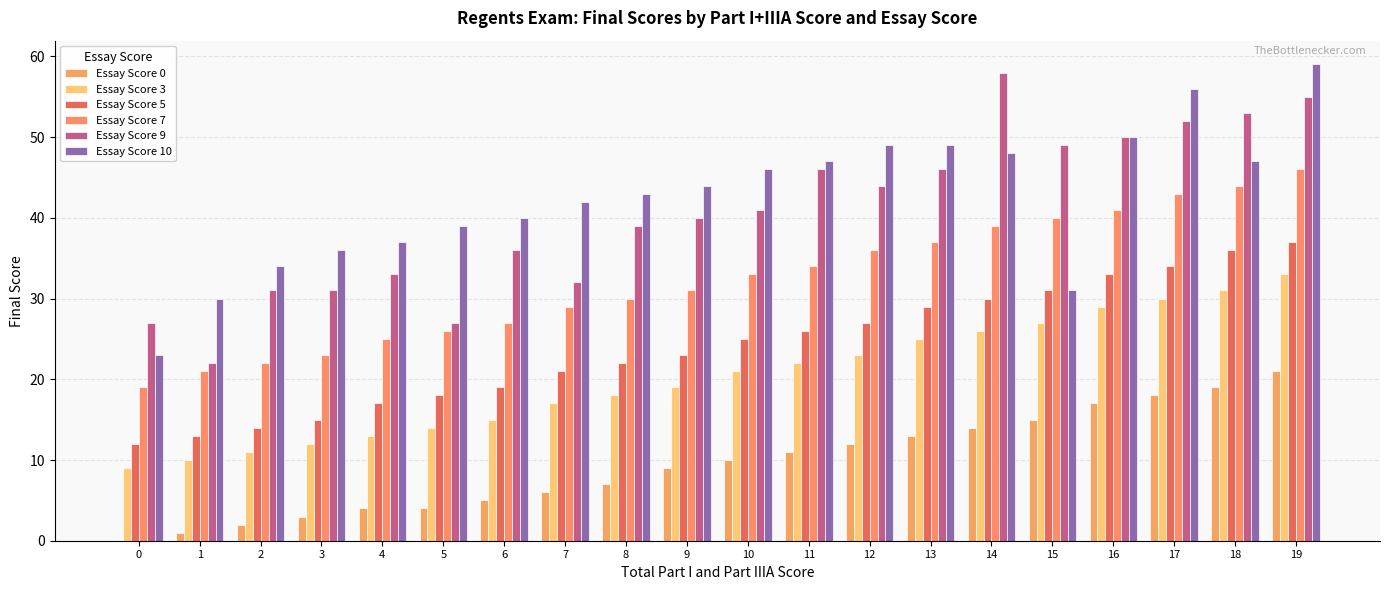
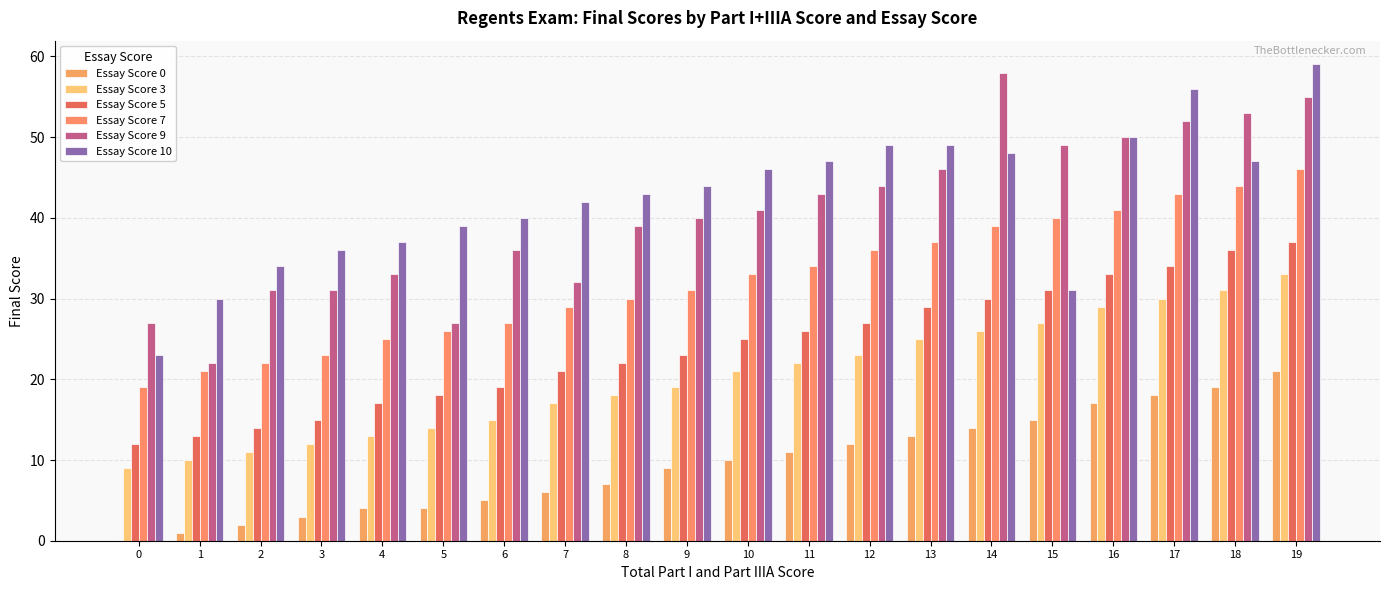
  {
    "Essay Score 9": {
      "0": 27,
      "1": 22,
      "2": 31,
      "3": 31,
      "4": 33,
      "5": 27,
      "6": 36,
      "7": 32,
      "8": 39,
      "9": 40,
      "10": 41,
-     "11": 46,
+     "11": 43,
      "12": 44,
      "13": 46,
      "14": 58,
      "15": 49,
      "16": 50,
      "17": 52,
      "18": 53,
      "19": 55
    },
    "Essay Score 10": {
      "0": 23,
      "1": 30,
      "2": 34,
      "3": 36,
      "4": 37,
      "5": 39,
      "6": 40,
      "7": 42,
      "8": 43,
      "9": 44,
      "10": 46,
      "11": 47,
      "12": 49,
      "13": 49,
      "14": 48,
      "15": 31,
      "16": 50,
      "17": 56,
      "18": 47,
      "19": 59
    }
  }
